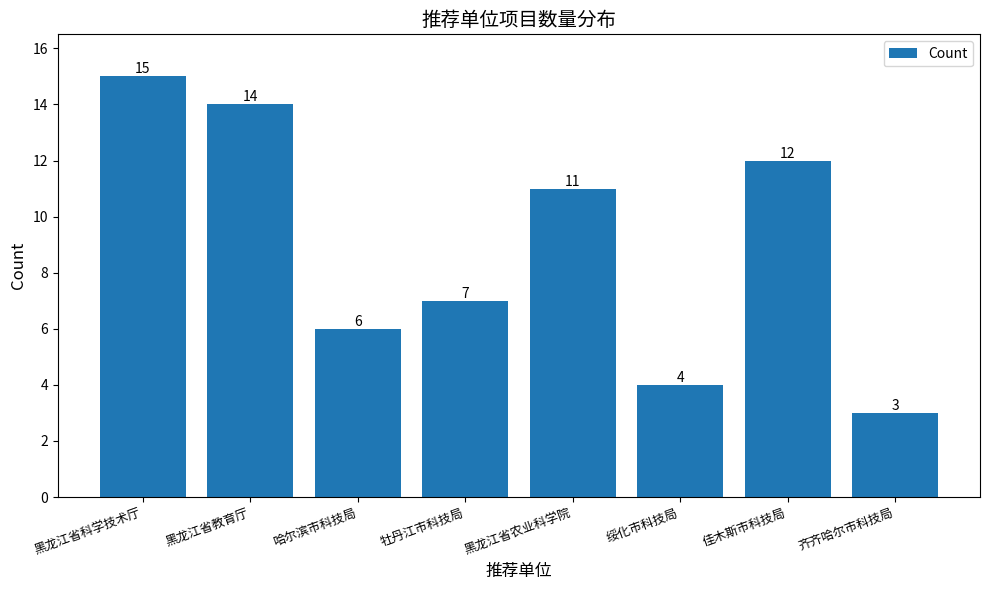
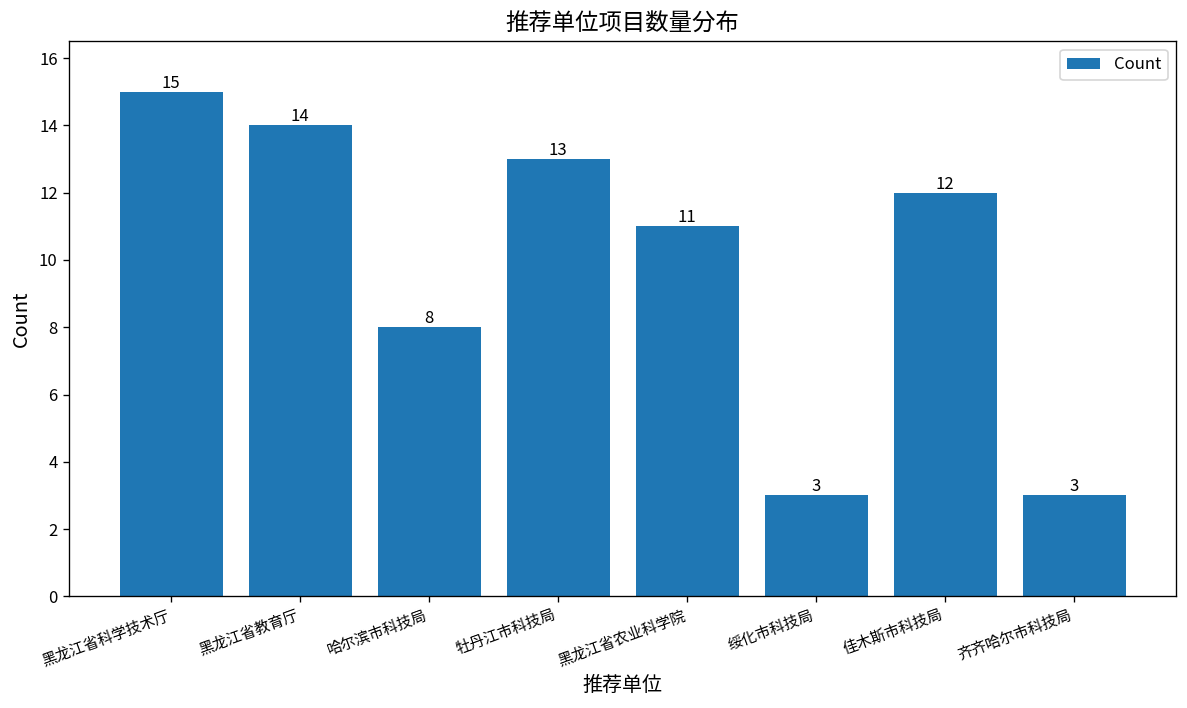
  {
    "黑龙江省科学技术厅": 15,
    "黑龙江省教育厅": 14,
-   "哈尔滨市科技局": 6,
-   "牡丹江市科技局": 7,
+   "哈尔滨市科技局": 8,
+   "牡丹江市科技局": 13,
    "黑龙江省农业科学院": 11,
-   "绥化市科技局": 4,
+   "绥化市科技局": 3,
    "佳木斯市科技局": 12,
    "齐齐哈尔市科技局": 3
  }
